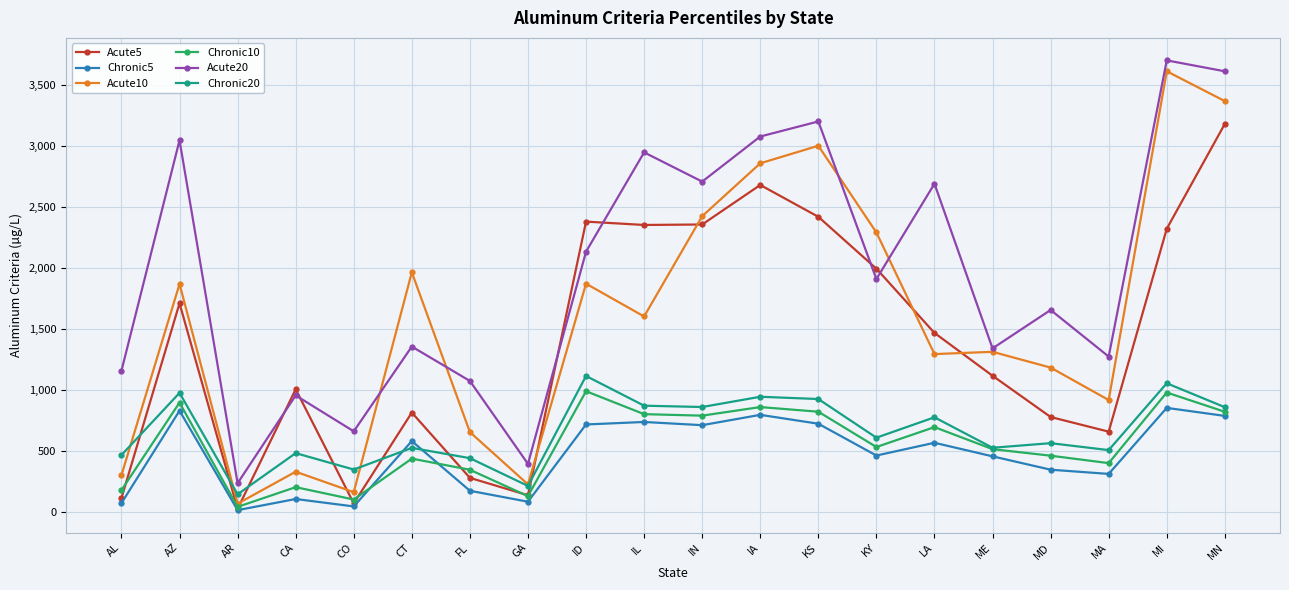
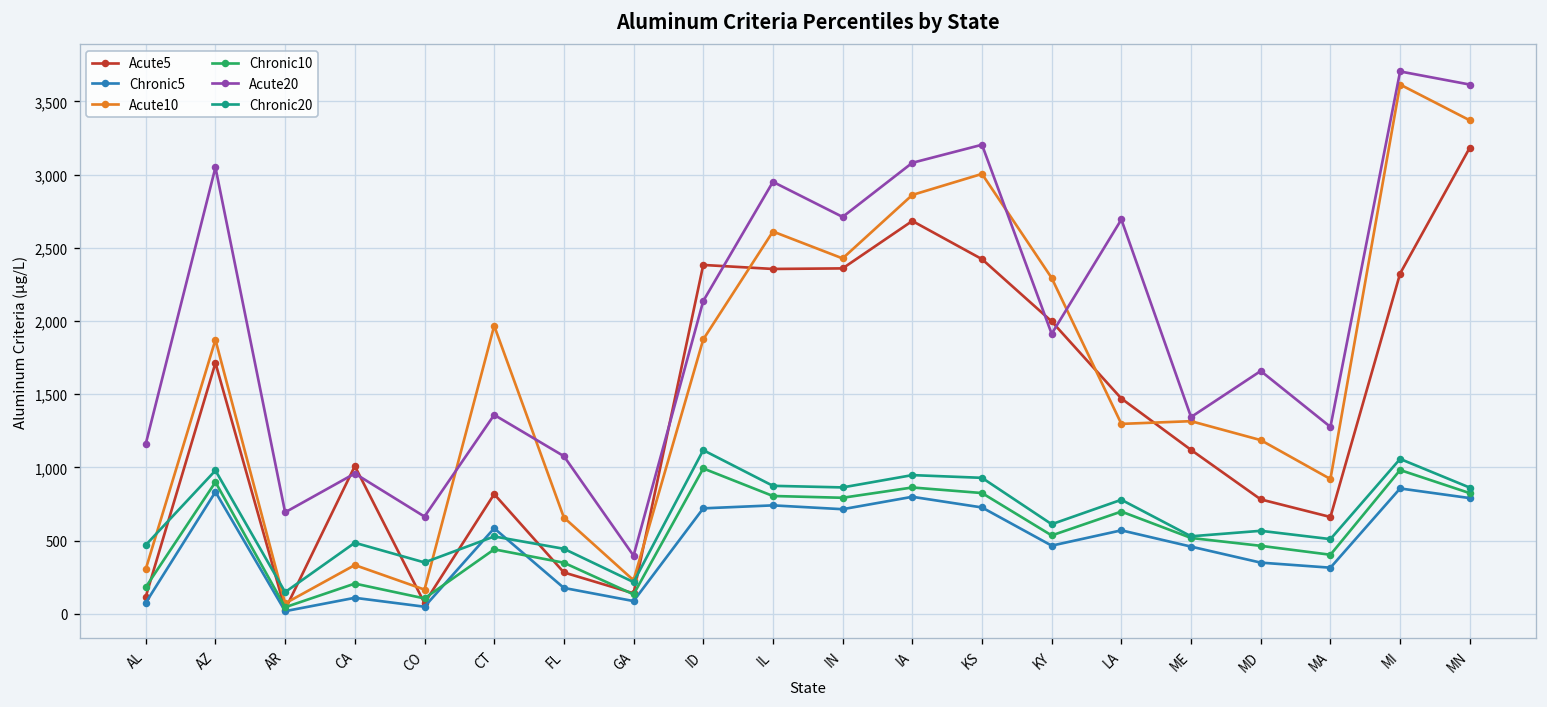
  {
    "Acute5": {
      "AL": "120",
      "AZ": "1,710",
      "CA": "1,010",
      "CO": "70",
      "CT": "820",
      "FL": "280",
      "ID": "2,380",
      "IL": "2,360",
      "IN": "2,360",
      "IA": "2,680",
      "KS": "2,420",
      "KY": "2,000",
      "LA": "1,470",
      "ME": "1,120",
      "MD": "780",
      "MA": "660",
      "MI": "2,320",
      "MN": "3,180"
    },
    "Chronic5": {
      "AL": "80",
      "AZ": "830",
      "CA": "110",
      "CO": "50",
      "CT": "580",
      "FL": "180",
      "GA": "90",
      "ID": "720",
      "IL": "740",
      "IN": "710",
      "IA": "800",
      "KS": "730",
      "KY": "470",
      "LA": "570",
      "ME": "460",
      "MD": "350",
      "MA": "320",
      "MI": "860",
      "MN": "790"
    },
    "Acute10": {
      "AL": "310",
      "AZ": "1,870",
      "AR": "70",
      "CA": "330",
      "CO": "170",
      "CT": "1,970",
      "FL": "660",
      "ID": "1,870",
-     "IL": "1,610",
+     "IL": "2,610",
      "IN": "2,430",
      "IA": "2,860",
      "KS": "3,000",
      "KY": "2,290",
      "LA": "1,300",
      "ME": "1,320",
      "MD": "1,190",
      "MA": "920",
      "MI": "3,610",
      "MN": "3,370"
    },
    "Acute20": {
      "AL": "1,160",
      "AZ": "3,050",
-     "AR": "240",
+     "AR": "690",
      "CA": "960",
      "CO": "660",
      "CT": "1,360",
      "FL": "1,080",
      "GA": "400",
      "ID": "2,140",
      "IL": "2,950",
      "IN": "2,710",
      "IA": "3,080",
      "KS": "3,200",
      "KY": "1,910",
      "LA": "2,690",
      "ME": "1,340",
      "MD": "1,660",
      "MA": "1,280",
      "MI": "3,700",
      "MN": "3,610"
    }
  }
